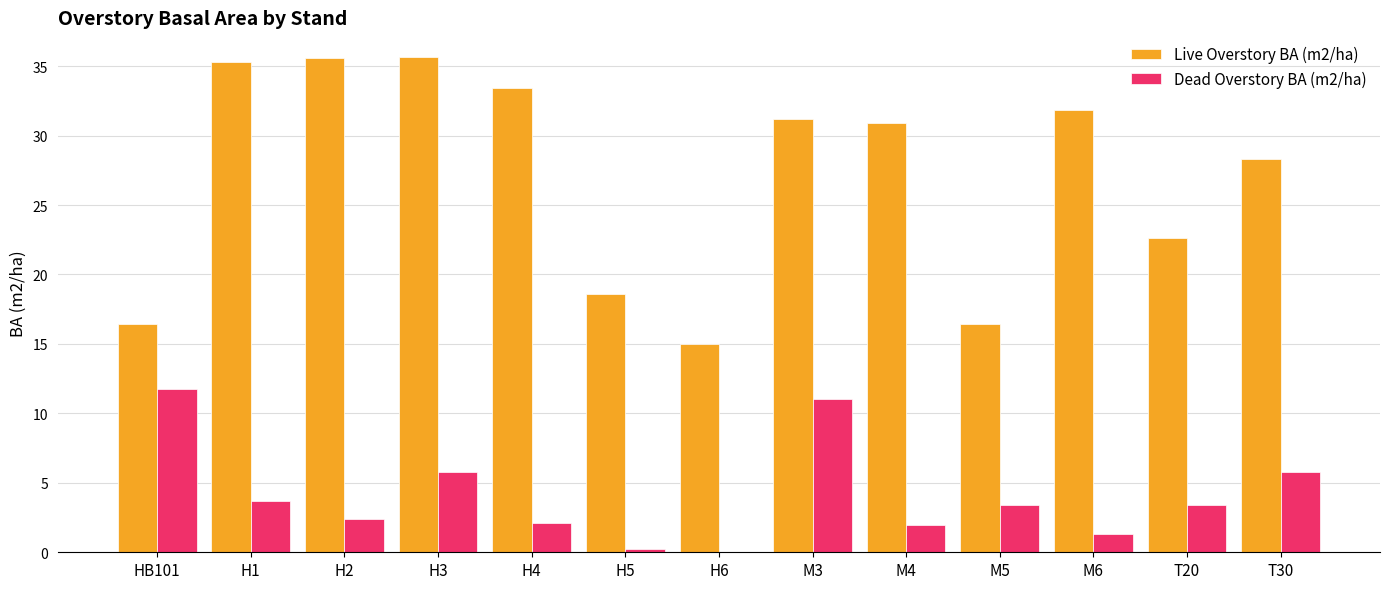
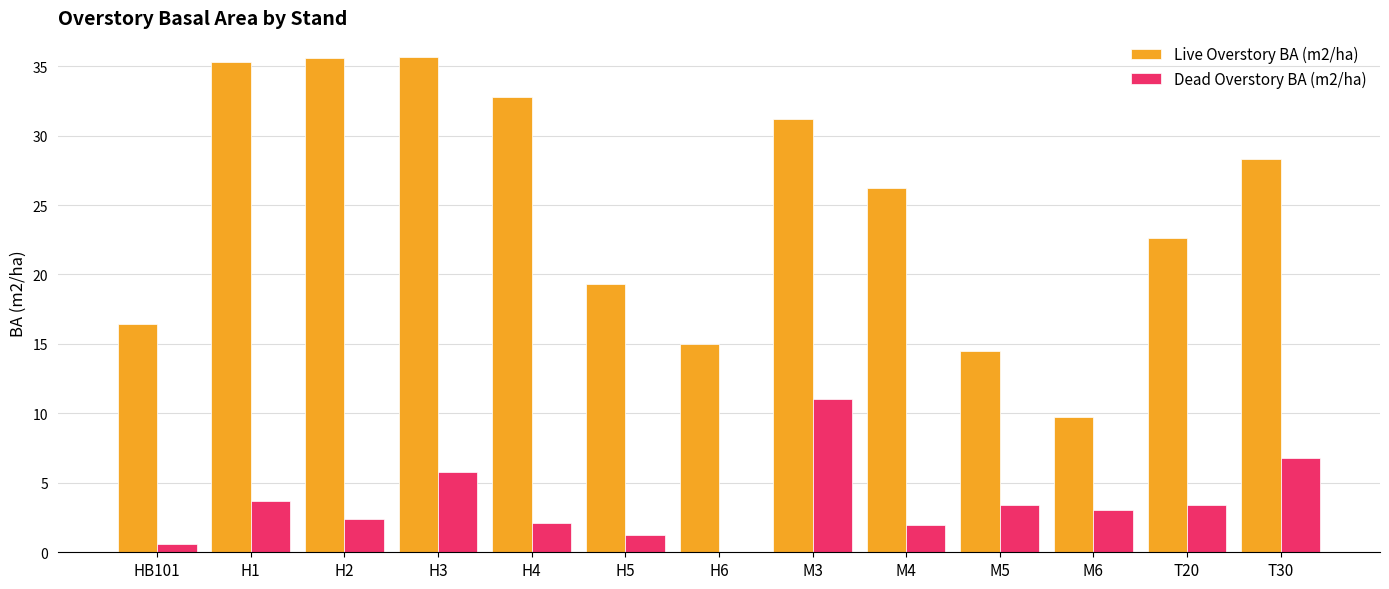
  {
    "Live Overstory BA (m2/ha)": {
      "HB101": 16.4,
      "H1": 35.3,
      "H2": 35.6,
      "H3": 35.6,
-     "H4": 33.4,
-     "H5": 18.6,
+     "H4": 32.8,
+     "H5": 19.3,
      "H6": 15.0,
      "M3": 31.2,
-     "M4": 30.9,
-     "M5": 16.4,
-     "M6": 31.8,
+     "M4": 26.2,
+     "M5": 14.5,
+     "M6": 9.7,
      "T20": 22.6,
      "T30": 28.3
    },
    "Dead Overstory BA (m2/ha)": {
-     "HB101": 11.8,
+     "HB101": 0.6,
      "H1": 3.7,
      "H2": 2.4,
      "H3": 5.8,
      "H4": 2.1,
-     "H5": 0.2,
+     "H5": 1.2,
      "H6": 0.0,
      "M3": 11.0,
      "M4": 2.0,
      "M5": 3.4,
-     "M6": 1.3,
+     "M6": 3.0,
      "T20": 3.4,
-     "T30": 5.7
+     "T30": 6.8
    }
  }
